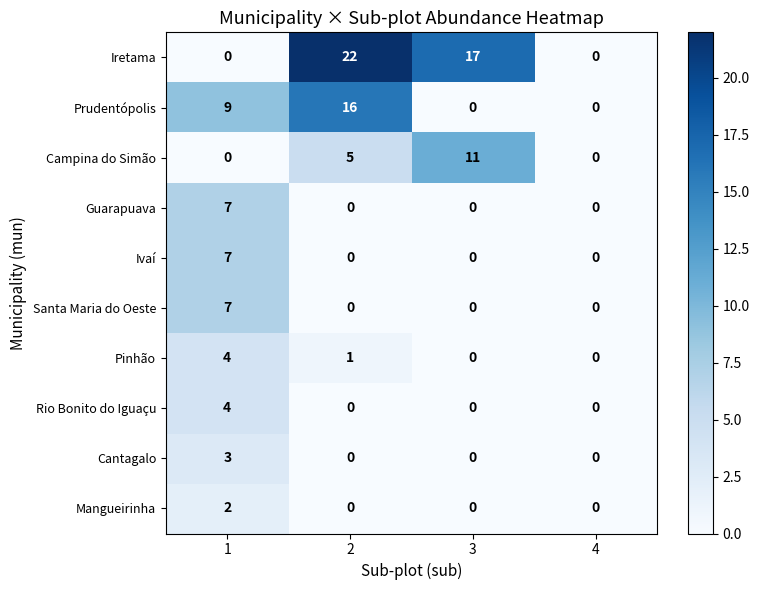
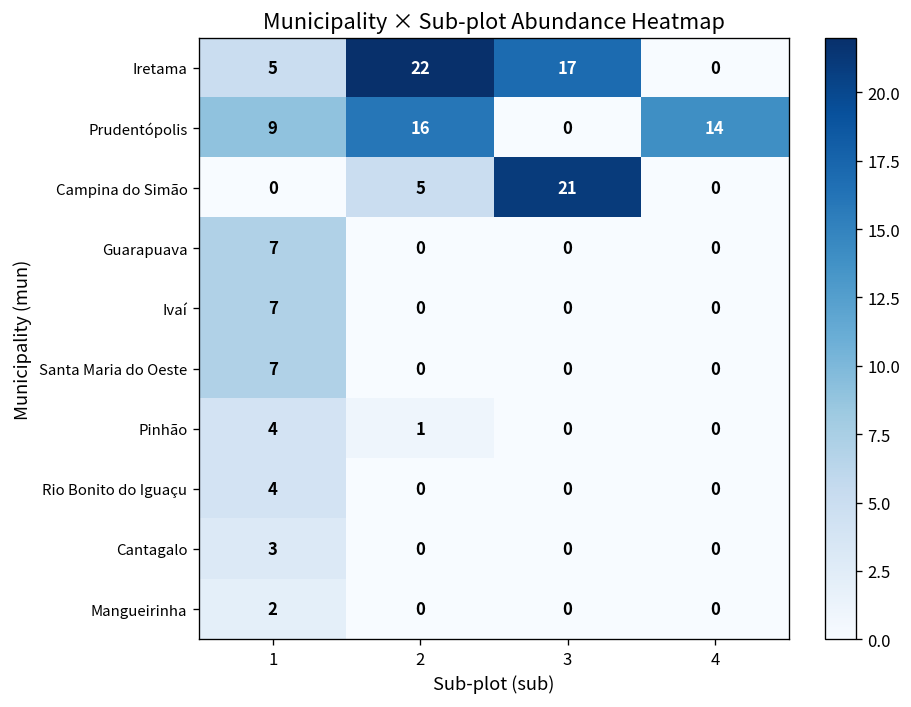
  {
    "Iretama": {
-     "1": 0,
+     "1": 5,
      "2": 22,
      "3": 17,
      "4": 0
    },
    "Prudentópolis": {
      "1": 9,
      "2": 16,
      "3": 0,
-     "4": 0
+     "4": 14
    },
    "Campina do Simão": {
      "1": 0,
      "2": 5,
-     "3": 11,
+     "3": 21,
      "4": 0
    },
    "Guarapuava": {
      "1": 7,
      "2": 0,
      "3": 0,
      "4": 0
    },
    "Ivaí": {
      "1": 7,
      "2": 0,
      "3": 0,
      "4": 0
    },
    "Santa Maria do Oeste": {
      "1": 7,
      "2": 0,
      "3": 0,
      "4": 0
    },
    "Pinhão": {
      "1": 4,
      "2": 1,
      "3": 0,
      "4": 0
    },
    "Rio Bonito do Iguaçu": {
      "1": 4,
      "2": 0,
      "3": 0,
      "4": 0
    },
    "Cantagalo": {
      "1": 3,
      "2": 0,
      "3": 0,
      "4": 0
    },
    "Mangueirinha": {
      "1": 2,
      "2": 0,
      "3": 0,
      "4": 0
    }
  }
